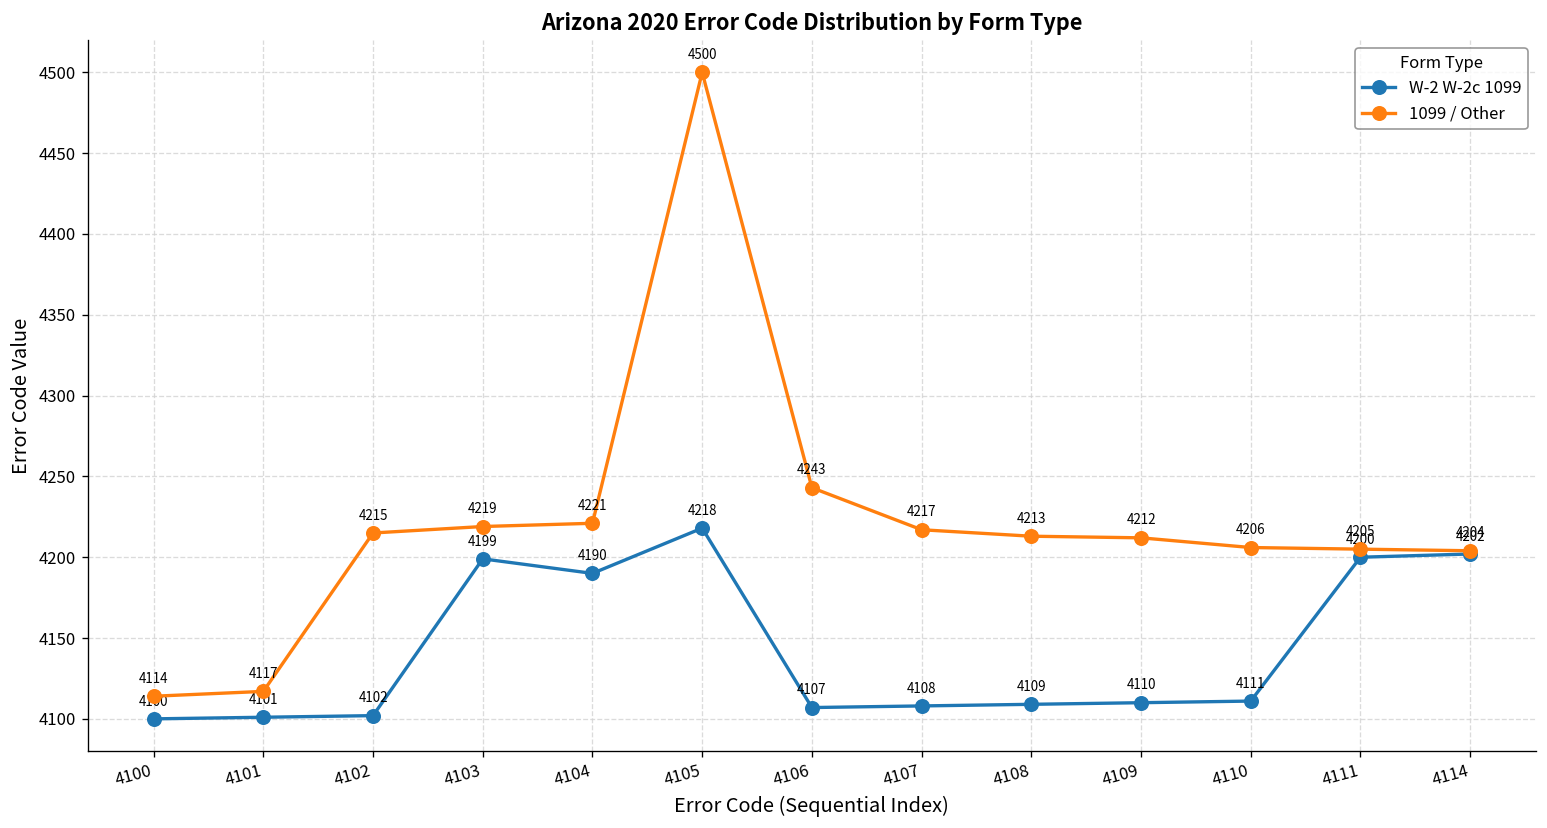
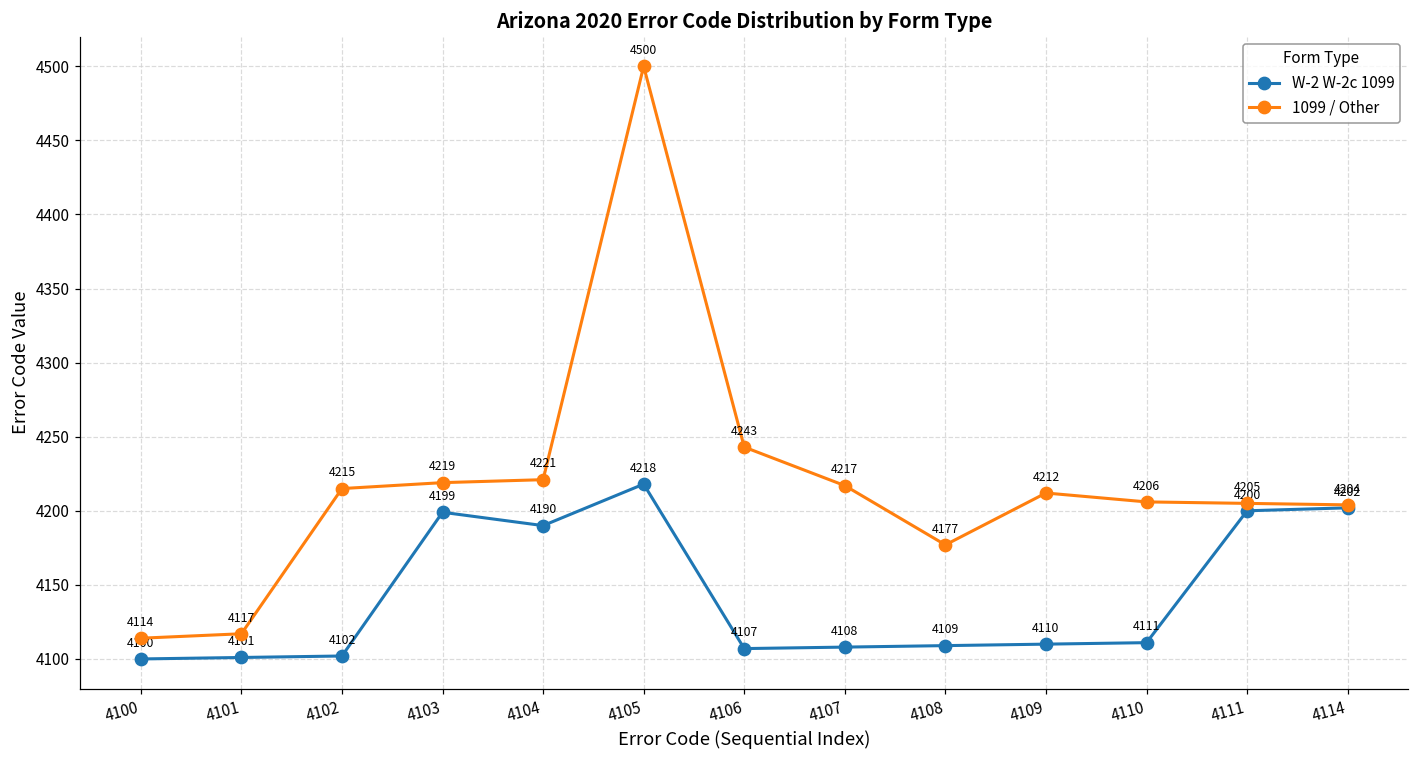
  {
    "W-2 W-2c 1099": {
      "4101": 4101,
      "4102": 4102,
      "4103": 4199,
      "4104": 4190,
      "4105": 4218,
      "4106": 4107,
      "4107": 4108,
      "4108": 4109,
      "4109": 4110,
      "4110": 4111
    },
    "1099 / Other": {
      "4100": 4114,
      "4101": 4117,
      "4102": 4215,
      "4103": 4219,
      "4104": 4221,
      "4105": 4500,
      "4106": 4243,
      "4107": 4217,
-     "4108": 4213,
+     "4108": 4177,
      "4109": 4212,
      "4110": 4206
    }
  }
